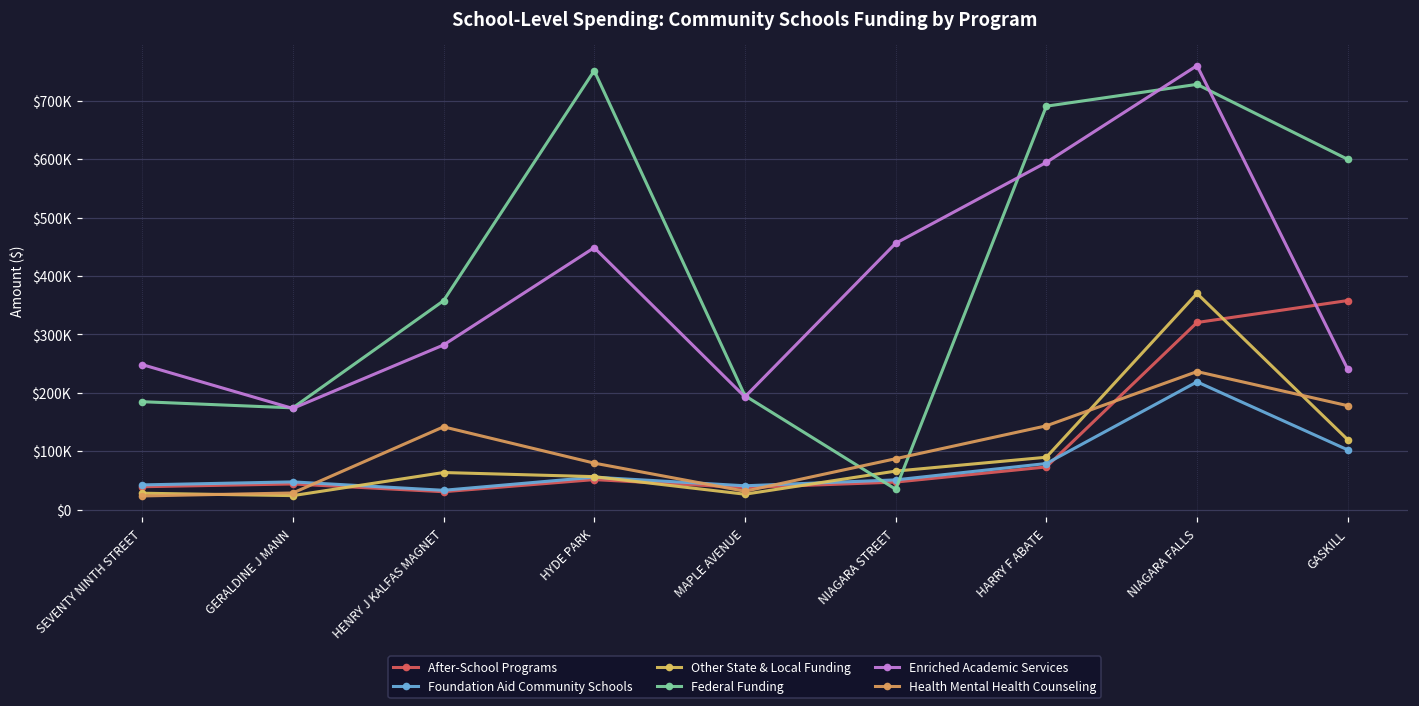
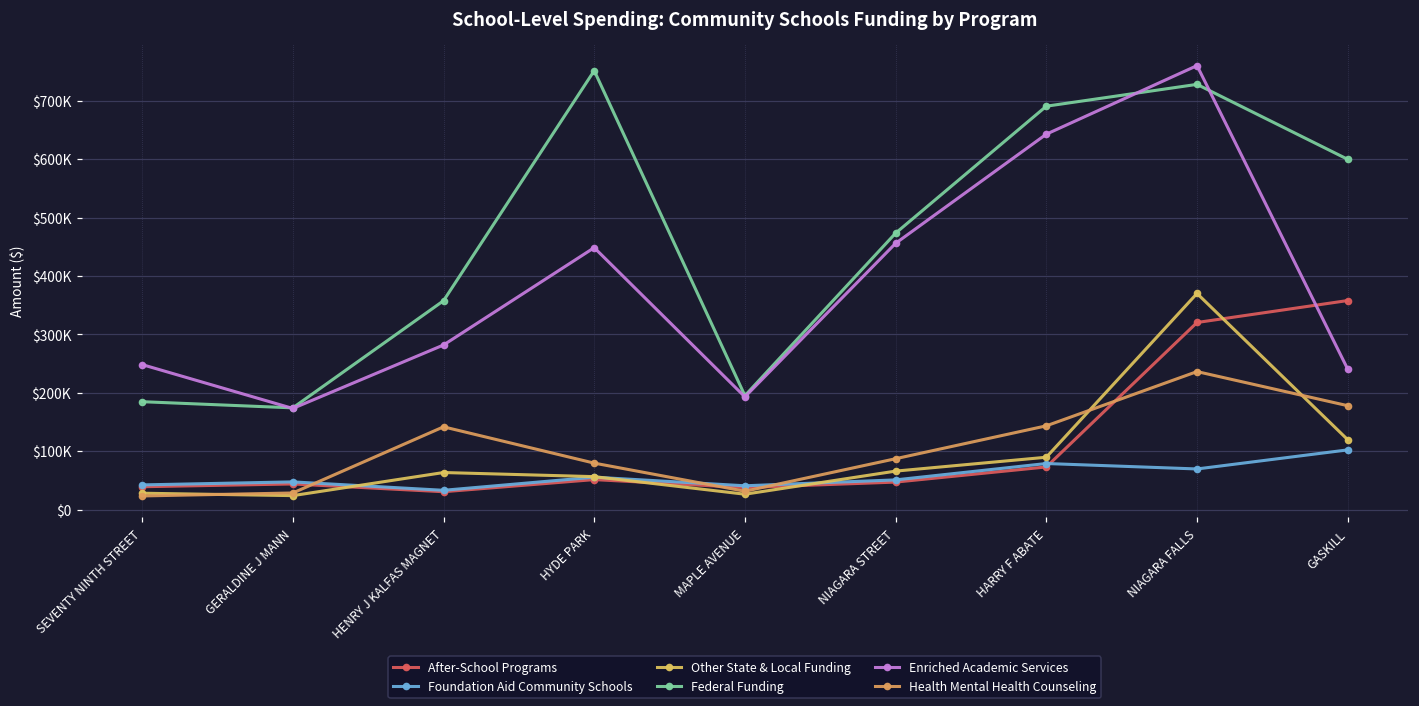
  {
    "After-School Programs": {
      "HARRY F ABATE": "$70000",
      "NIAGARA FALLS": "$320000",
      "GASKILL": "$360000"
    },
    "Foundation Aid Community Schools": {
      "HARRY F ABATE": "$80000",
-     "NIAGARA FALLS": "$220000",
+     "NIAGARA FALLS": "$70000",
      "GASKILL": "$100000"
    },
    "Federal Funding": {
      "SEVENTY NINTH STREET": "$180000",
      "HENRY J KALFAS MAGNET": "$360000",
      "HYDE PARK": "$750000",
-     "NIAGARA STREET": "$30000",
+     "NIAGARA STREET": "$470000",
      "HARRY F ABATE": "$690000",
      "NIAGARA FALLS": "$730000",
      "GASKILL": "$600000"
    },
    "Enriched Academic Services": {
      "SEVENTY NINTH STREET": "$250000",
      "HENRY J KALFAS MAGNET": "$280000",
      "HYDE PARK": "$450000",
      "NIAGARA STREET": "$460000",
-     "HARRY F ABATE": "$590000",
+     "HARRY F ABATE": "$640000",
      "NIAGARA FALLS": "$760000",
      "GASKILL": "$240000"
    }
  }
